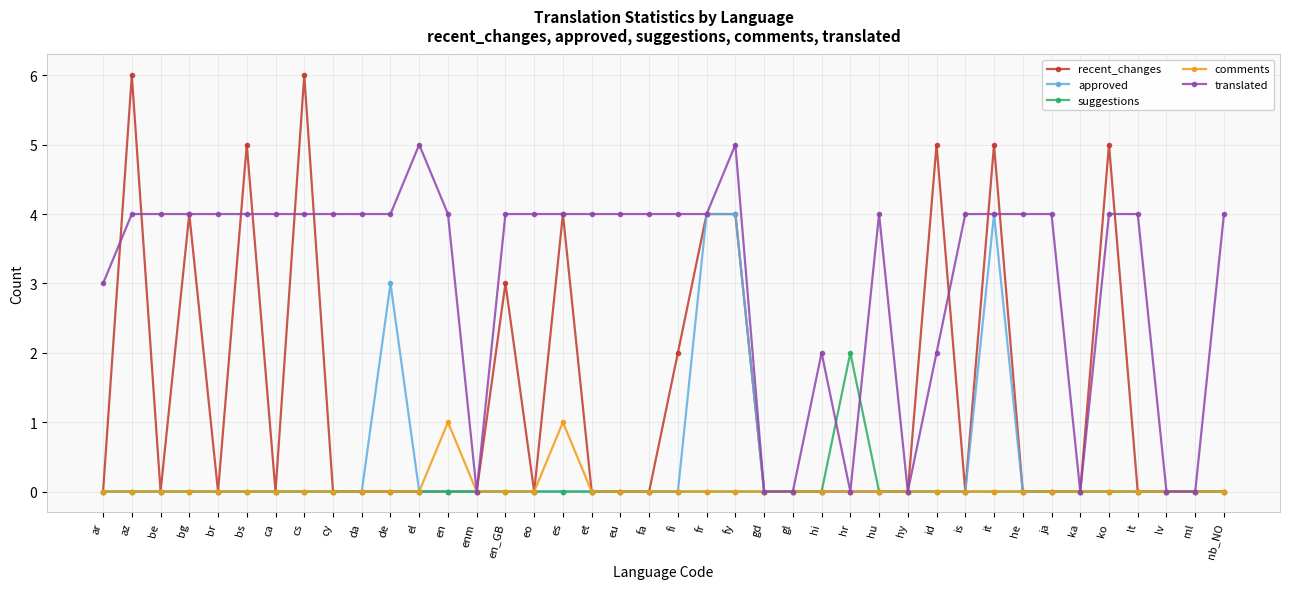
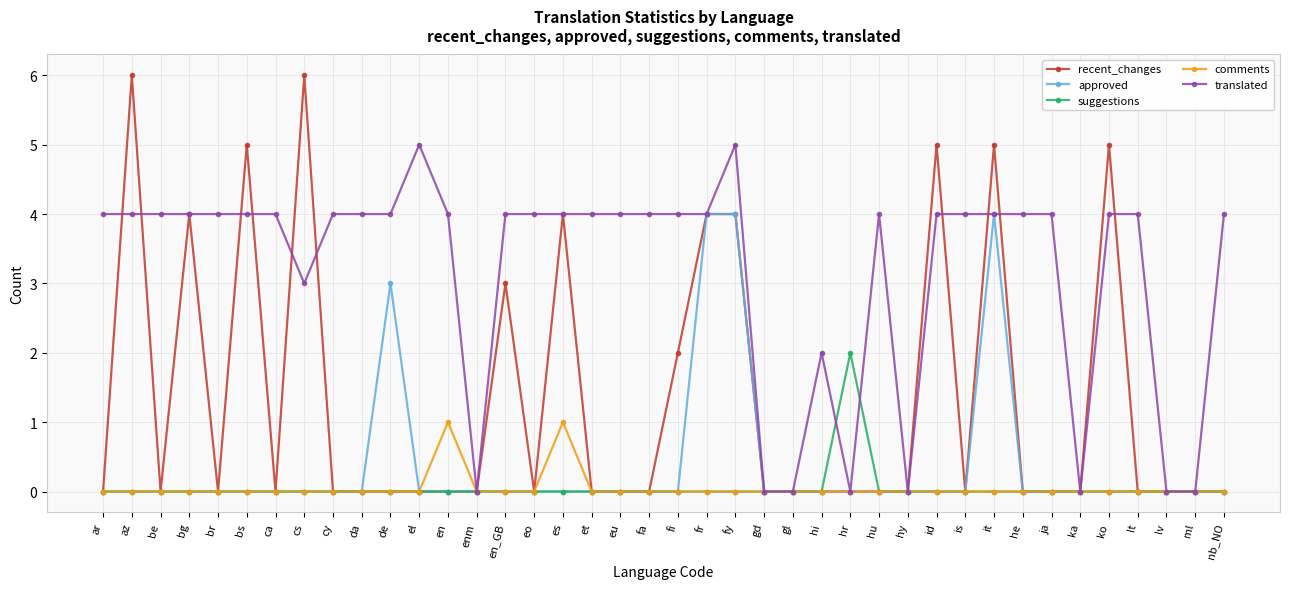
  {
    "recent_changes": {
      "az": 6,
      "bs": 5,
      "cs": 6,
      "en_GB": 3,
      "fi": 2,
      "id": 5,
      "it": 5,
      "ko": 5
    },
    "approved": {
      "de": 3
    },
    "suggestions": {
      "hr": 2
    },
    "comments": {
      "en": 1,
      "es": 1
    },
    "translated": {
-     "ar": 3,
+     "ar": 4,
      "az": 4,
      "be": 4,
      "br": 4,
      "bs": 4,
      "ca": 4,
-     "cs": 4,
+     "cs": 3,
      "cy": 4,
      "da": 4,
      "de": 4,
      "el": 5,
      "en": 4,
      "en_GB": 4,
      "eo": 4,
      "et": 4,
      "eu": 4,
      "fa": 4,
      "fi": 4,
      "fy": 5,
      "hi": 2,
      "hu": 4,
-     "id": 2,
+     "id": 4,
      "is": 4,
      "he": 4,
      "ja": 4,
      "ko": 4,
      "lt": 4,
      "nb_NO": 4
    }
  }
